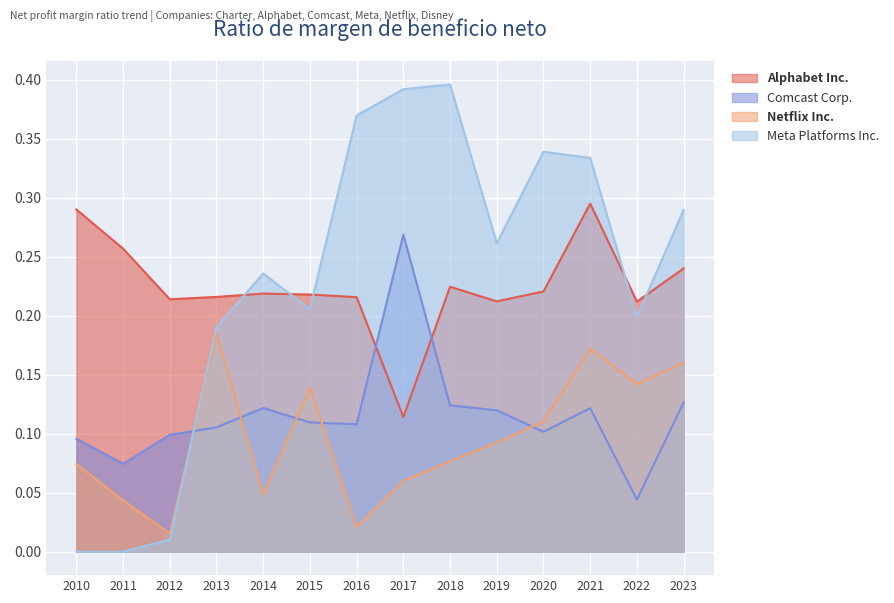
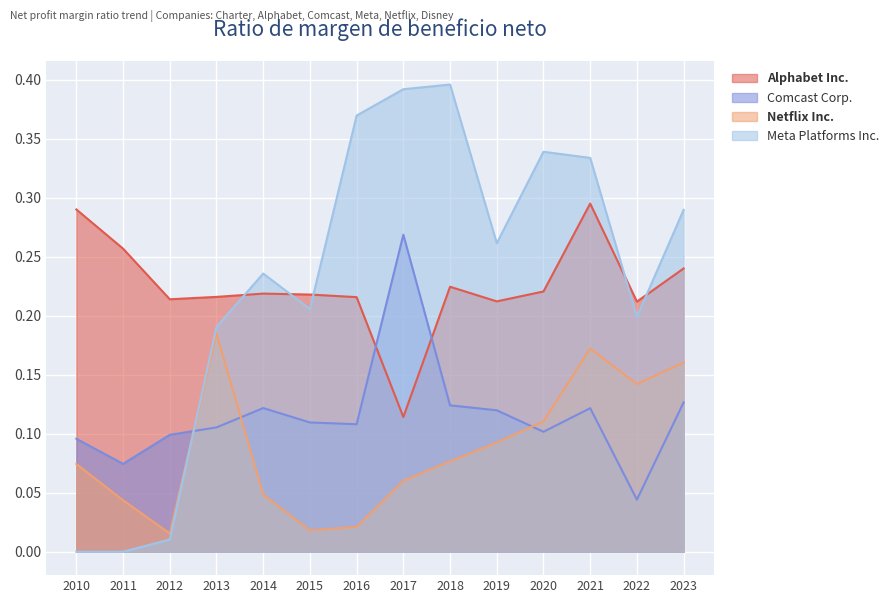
  {
    "Alphabet Inc.": {
      "2010": 0.290,
      "2011": 0.257,
      "2012": 0.214,
      "2013": 0.216,
      "2014": 0.219,
      "2015": 0.218,
      "2016": 0.216,
      "2017": 0.114,
      "2018": 0.225,
      "2019": 0.212,
      "2020": 0.221,
      "2021": 0.295,
      "2022": 0.212,
      "2023": 0.240
    },
    "Netflix Inc.": {
      "2010": 0.074,
      "2011": 0.044,
      "2012": 0.016,
      "2013": 0.185,
      "2014": 0.049,
-     "2015": 0.139,
+     "2015": 0.018,
      "2016": 0.021,
      "2017": 0.060,
      "2018": 0.077,
      "2019": 0.093,
      "2020": 0.111,
      "2021": 0.172,
      "2022": 0.142,
      "2023": 0.160
    }
  }
